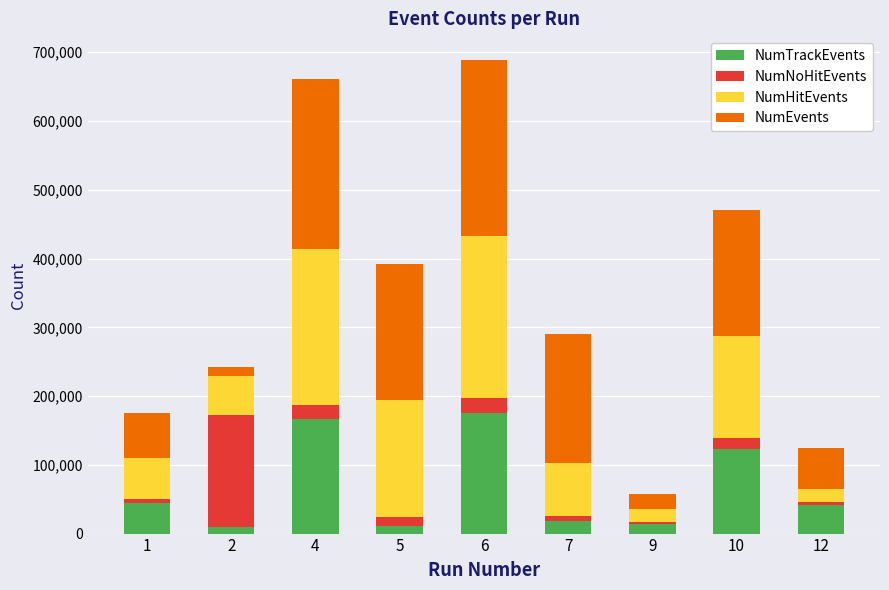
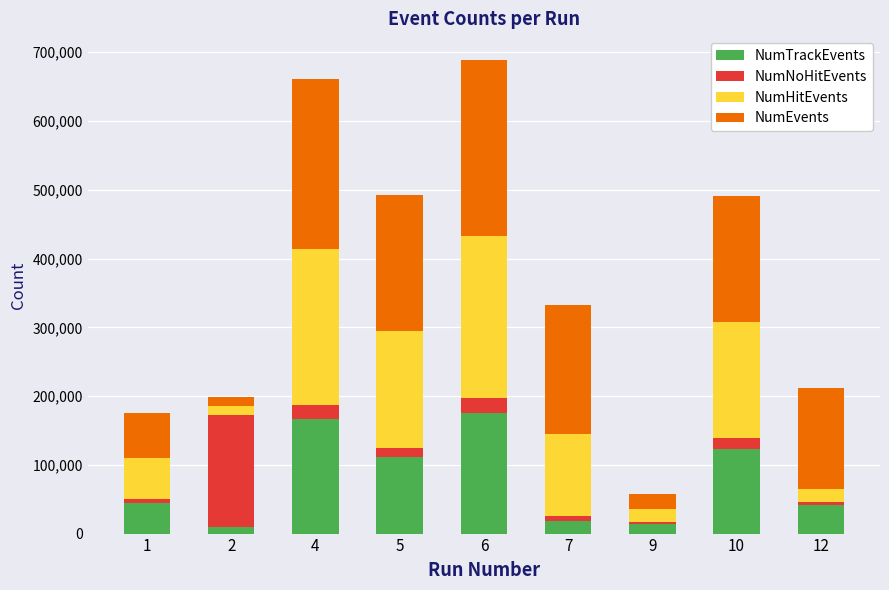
  {
    "NumTrackEvents": {
      "1": "40,000",
      "2": "10,000",
      "4": "170,000",
-     "5": "10,000",
+     "5": "110,000",
      "6": "180,000",
      "7": "20,000",
      "9": "10,000",
      "10": "120,000",
      "12": "40,000"
    },
    "NumNoHitEvents": {
      "1": "10,000",
      "2": "160,000",
      "4": "20,000",
      "5": "10,000",
      "6": "20,000",
      "7": "10,000",
      "10": "10,000",
      "12": "0"
    },
    "NumHitEvents": {
      "1": "60,000",
-     "2": "60,000",
+     "2": "10,000",
      "4": "230,000",
      "5": "170,000",
      "6": "240,000",
-     "7": "80,000",
+     "7": "120,000",
      "9": "20,000",
-     "10": "150,000",
+     "10": "170,000",
      "12": "20,000"
    },
    "NumEvents": {
      "1": "70,000",
      "2": "10,000",
      "4": "250,000",
      "5": "200,000",
      "6": "260,000",
      "7": "190,000",
      "9": "20,000",
      "10": "180,000",
-     "12": "60,000"
+     "12": "150,000"
    }
  }
